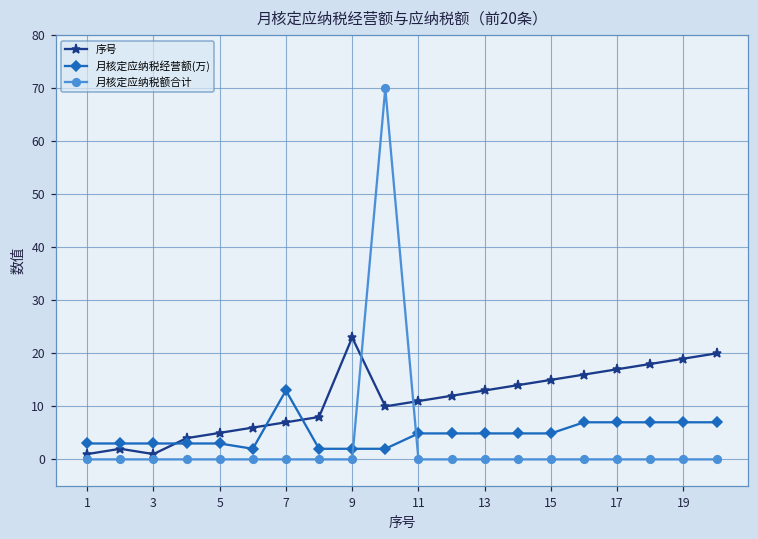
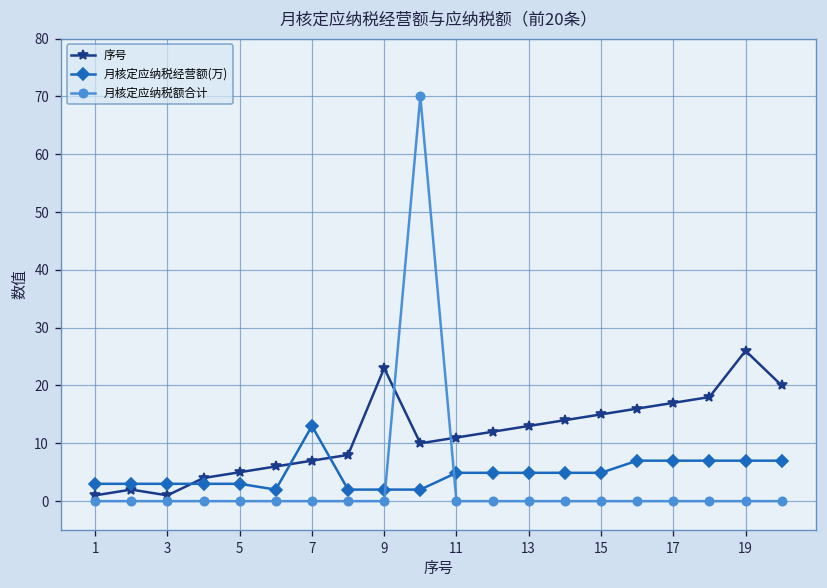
  {
    "序号": {
      "1": 1,
      "3": 1,
      "5": 5,
      "7": 7,
      "9": 23,
      "11": 11,
      "13": 13,
      "15": 15,
      "17": 17,
-     "19": 19
+     "19": 26
    },
    "月核定应纳税经营额(万)": {
      "1": 3,
      "3": 3,
      "5": 3,
      "7": 13,
      "9": 2,
      "11": 5,
      "13": 5,
      "15": 5,
      "17": 7,
      "19": 7
    },
    "月核定应纳税额合计": {
      "1": 0,
      "3": 0,
      "5": 0,
      "7": 0,
      "9": 0,
      "11": 0,
      "13": 0,
      "15": 0,
      "17": 0,
      "19": 0
    }
  }
